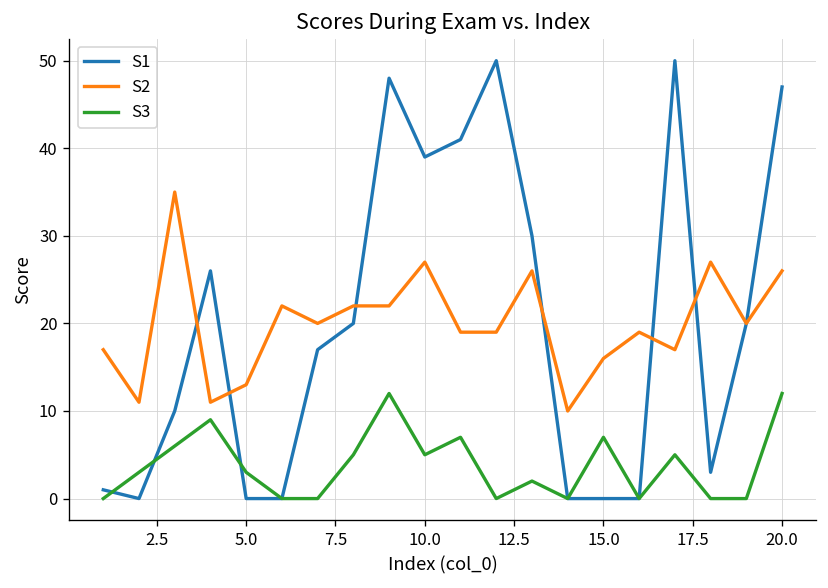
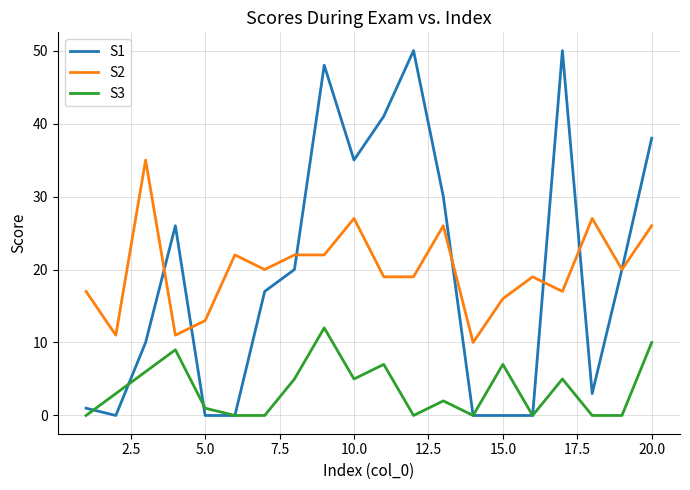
  {
    "S1": {
      "5.0": 0,
-     "10.0": 39,
+     "10.0": 35,
      "15.0": 0,
-     "20.0": 47
+     "20.0": 38
    },
    "S2": {
      "5.0": 13,
      "10.0": 27,
      "15.0": 16,
      "20.0": 26
    },
    "S3": {
-     "5.0": 3,
+     "5.0": 1,
      "10.0": 5,
      "15.0": 7,
-     "20.0": 12
+     "20.0": 10
    }
  }
